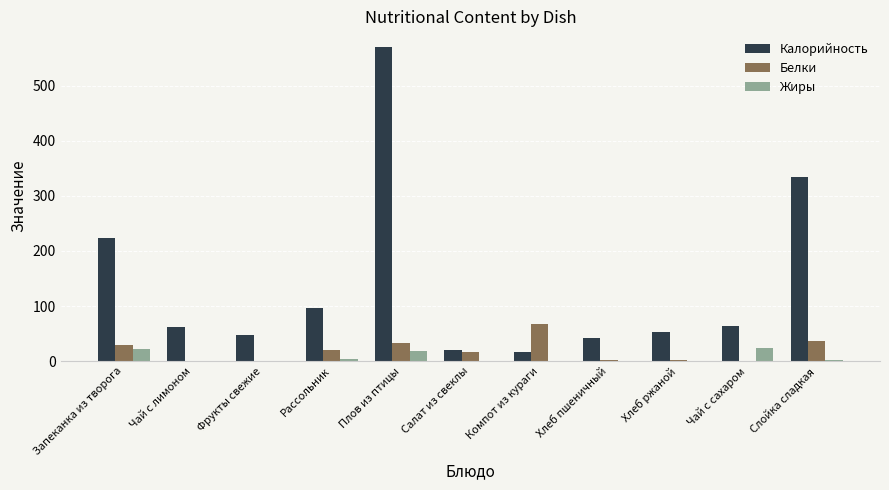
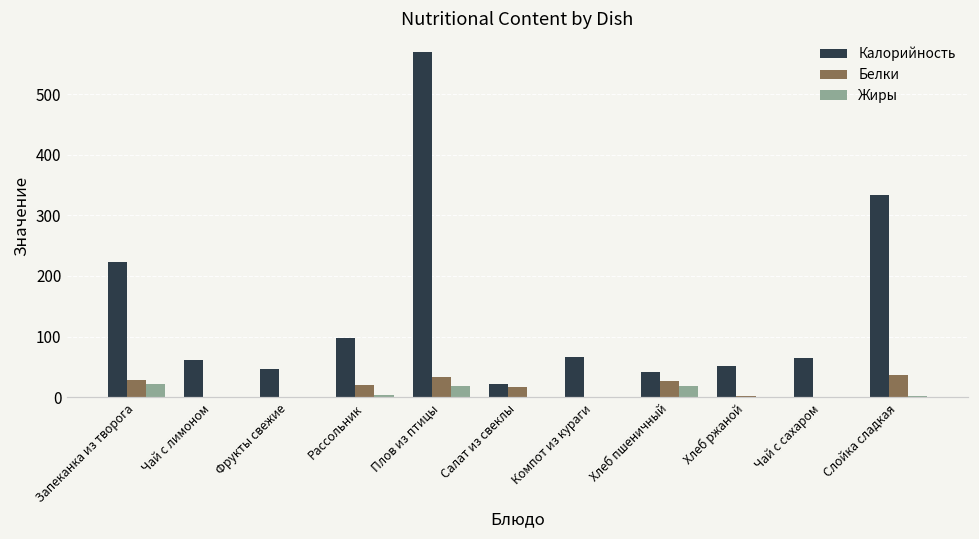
  {
    "Калорийность": {
      "Запеканка из творога": 220,
      "Чай с лимоном": 60,
      "Фрукты свежие": 50,
      "Рассольник": 100,
      "Плов из птицы": 570,
      "Салат из свеклы": 20,
-     "Компот из кураги": 20,
+     "Компот из кураги": 70,
      "Хлеб пшеничный": 40,
      "Хлеб ржаной": 50,
      "Чай с сахаром": 60,
      "Слойка сладкая": 330
    },
    "Белки": {
      "Запеканка из творога": 30,
      "Рассольник": 20,
      "Плов из птицы": 30,
      "Салат из свеклы": 20,
-     "Компот из кураги": 70,
-     "Хлеб пшеничный": 0,
+     "Компот из кураги": 0,
+     "Хлеб пшеничный": 30,
      "Чай с сахаром": 0,
      "Слойка сладкая": 40
    },
    "Жиры": {
      "Запеканка из творога": 20,
      "Чай с лимоном": 0,
      "Плов из птицы": 20,
-     "Хлеб пшеничный": 0,
-     "Чай с сахаром": 20
+     "Хлеб пшеничный": 20,
+     "Чай с сахаром": 0
    }
  }
